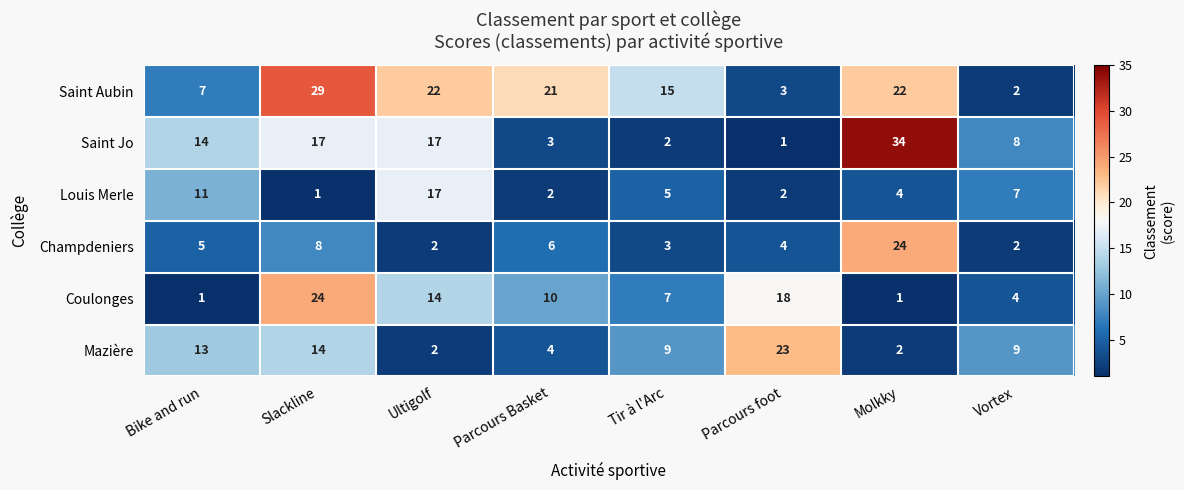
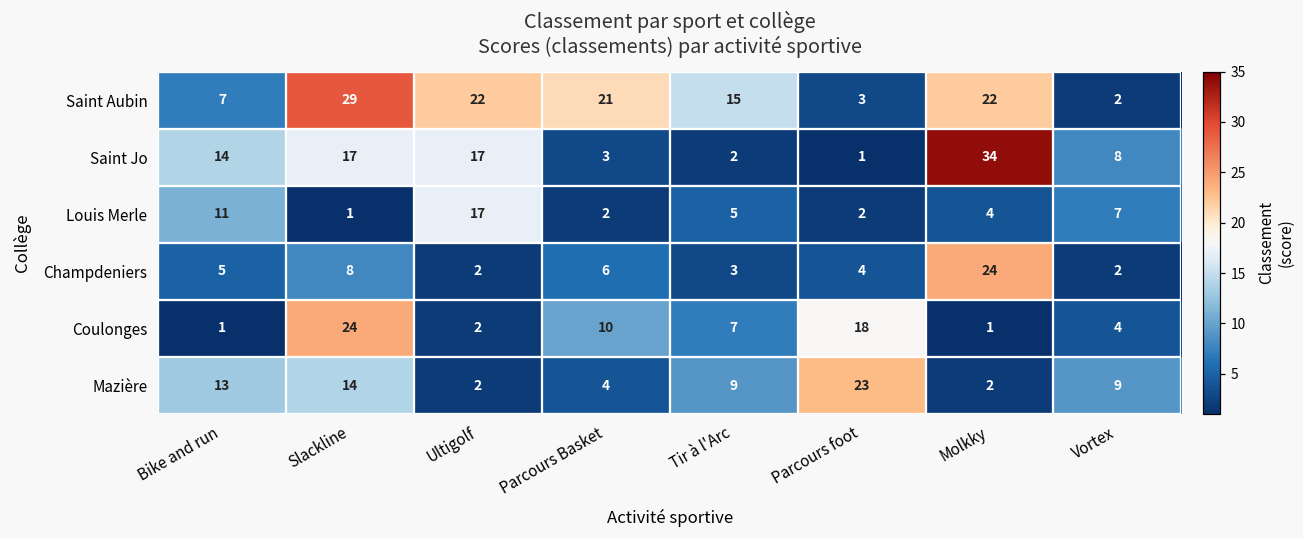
  {
    "Saint Aubin": {
      "Bike and run": 7,
      "Slackline": 29,
      "Ultigolf": 22,
      "Parcours Basket": 21,
      "Tir à l'Arc": 15,
      "Parcours foot": 3,
      "Molkky": 22,
      "Vortex": 2
    },
    "Saint Jo": {
      "Bike and run": 14,
      "Slackline": 17,
      "Ultigolf": 17,
      "Parcours Basket": 3,
      "Tir à l'Arc": 2,
      "Parcours foot": 1,
      "Molkky": 34,
      "Vortex": 8
    },
    "Louis Merle": {
      "Bike and run": 11,
      "Slackline": 1,
      "Ultigolf": 17,
      "Parcours Basket": 2,
      "Tir à l'Arc": 5,
      "Parcours foot": 2,
      "Molkky": 4,
      "Vortex": 7
    },
    "Champdeniers": {
      "Bike and run": 5,
      "Slackline": 8,
      "Ultigolf": 2,
      "Parcours Basket": 6,
      "Tir à l'Arc": 3,
      "Parcours foot": 4,
      "Molkky": 24,
      "Vortex": 2
    },
    "Coulonges": {
      "Bike and run": 1,
      "Slackline": 24,
-     "Ultigolf": 14,
+     "Ultigolf": 2,
      "Parcours Basket": 10,
      "Tir à l'Arc": 7,
      "Parcours foot": 18,
      "Molkky": 1,
      "Vortex": 4
    },
    "Mazière": {
      "Bike and run": 13,
      "Slackline": 14,
      "Ultigolf": 2,
      "Parcours Basket": 4,
      "Tir à l'Arc": 9,
      "Parcours foot": 23,
      "Molkky": 2,
      "Vortex": 9
    }
  }
